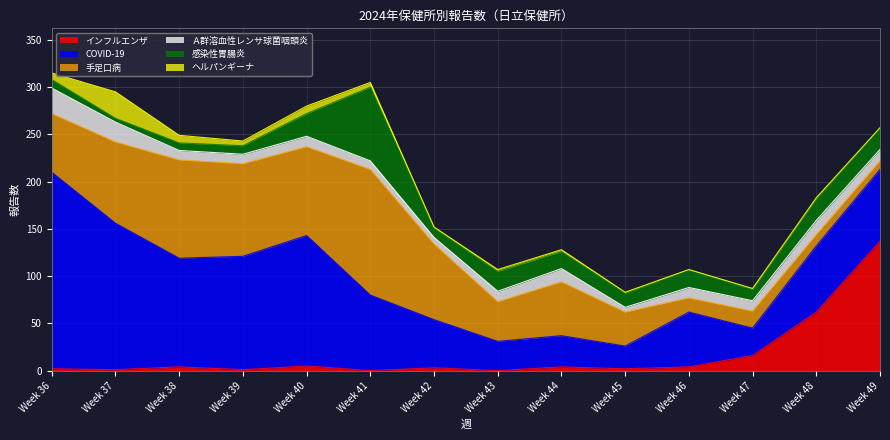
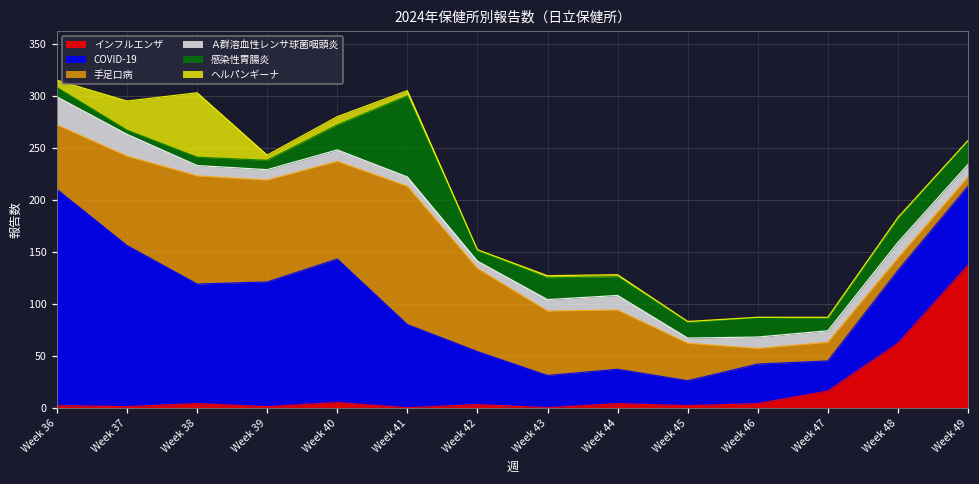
  {
    "インフルエンザ": {
      "Week 36": 0,
      "Week 37": 0,
      "Week 38": 0,
      "Week 39": 0,
      "Week 40": 10,
      "Week 41": 0,
      "Week 42": 0,
      "Week 43": 0,
      "Week 44": 0,
      "Week 45": 0,
      "Week 46": 0,
      "Week 47": 20,
      "Week 48": 60,
      "Week 49": 140
    },
    "COVID-19": {
      "Week 36": 210,
      "Week 37": 160,
      "Week 38": 120,
      "Week 39": 120,
      "Week 40": 140,
      "Week 41": 80,
      "Week 42": 50,
      "Week 43": 30,
      "Week 44": 30,
      "Week 45": 20,
-     "Week 46": 60,
+     "Week 46": 40,
      "Week 47": 30,
      "Week 48": 70,
      "Week 49": 80
    },
    "手足口病": {
      "Week 36": 60,
      "Week 37": 90,
      "Week 38": 100,
      "Week 39": 100,
      "Week 40": 90,
      "Week 41": 130,
      "Week 42": 80,
-     "Week 43": 40,
+     "Week 43": 60,
      "Week 44": 60,
      "Week 45": 40,
      "Week 46": 20,
      "Week 47": 20,
      "Week 48": 10,
      "Week 49": 10
    },
    "Ａ群溶血性レンサ球菌咽頭炎": {
      "Week 36": 30,
      "Week 37": 20,
      "Week 38": 10,
      "Week 39": 10,
      "Week 40": 10,
      "Week 41": 10,
      "Week 42": 10,
      "Week 43": 10,
      "Week 44": 10,
      "Week 45": 10,
      "Week 46": 10,
      "Week 47": 10,
      "Week 48": 20,
      "Week 49": 10
    },
    "感染性胃腸炎": {
      "Week 36": 10,
      "Week 37": 0,
      "Week 38": 10,
      "Week 39": 10,
      "Week 40": 20,
      "Week 41": 80
    },
    "ヘルパンギーナ": {
      "Week 36": 10,
      "Week 37": 30,
-     "Week 38": 10,
+     "Week 38": 60,
      "Week 39": 10,
      "Week 40": 10,
      "Week 41": 10
    }
  }
